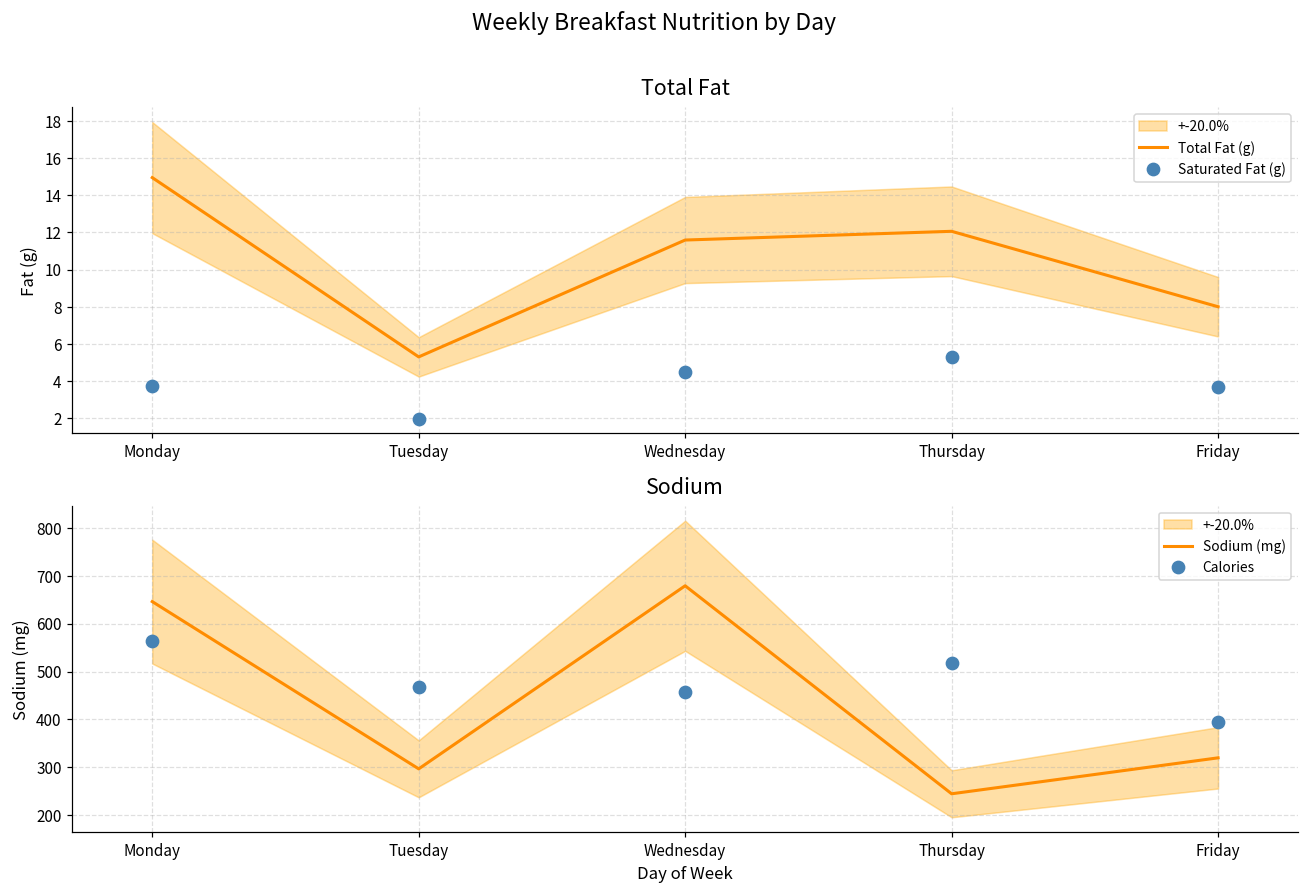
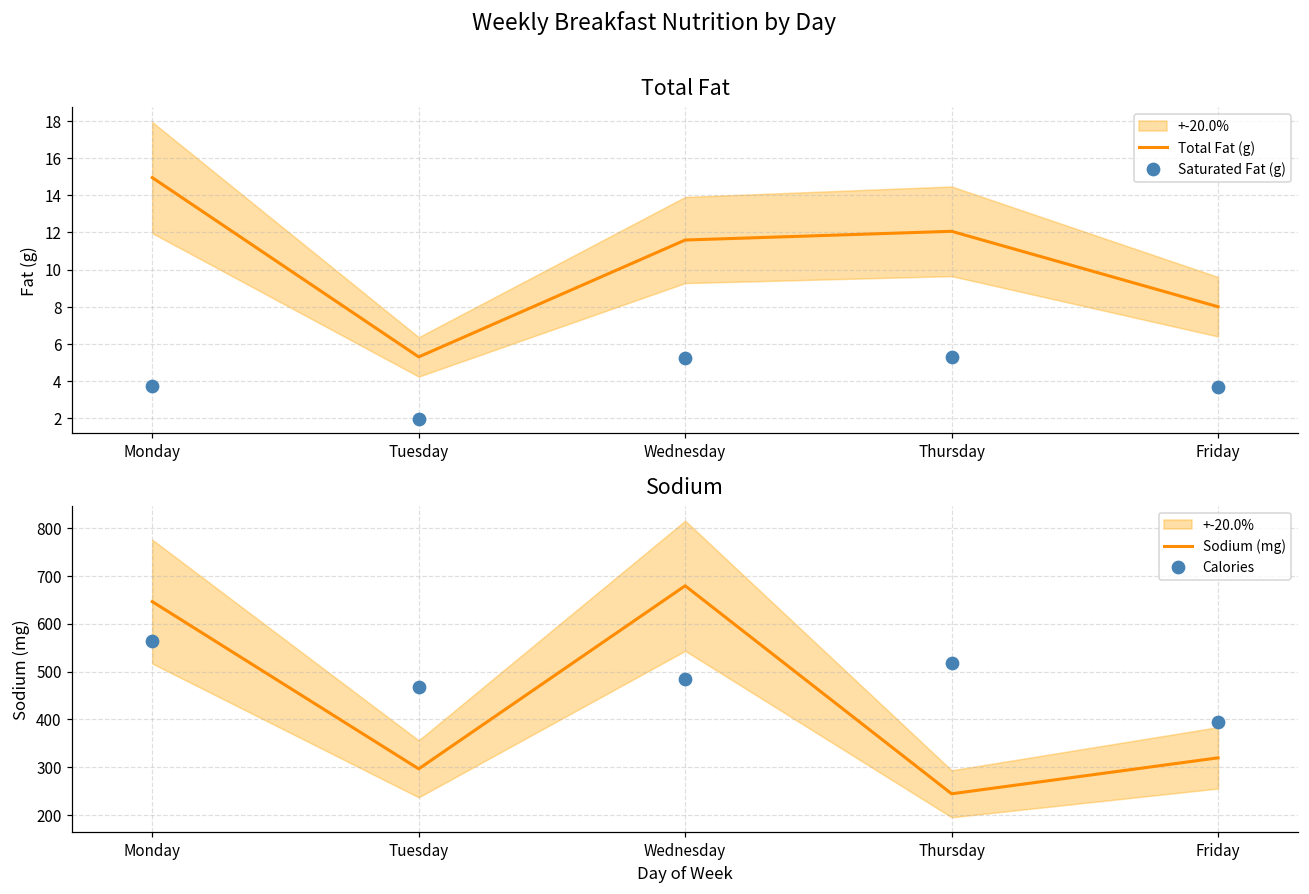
  {
    "Total Fat": {
      "Saturated Fat (g)": {
        "Monday": 3.7,
        "Tuesday": 2.0,
-       "Wednesday": 4.5,
+       "Wednesday": 5.3,
        "Thursday": 5.3,
        "Friday": 3.7
      }
    },
    "Sodium": {
      "Calories": {
        "Monday": 560,
        "Tuesday": 470,
-       "Wednesday": 460,
+       "Wednesday": 480,
        "Thursday": 520,
        "Friday": 390
      }
    }
  }
